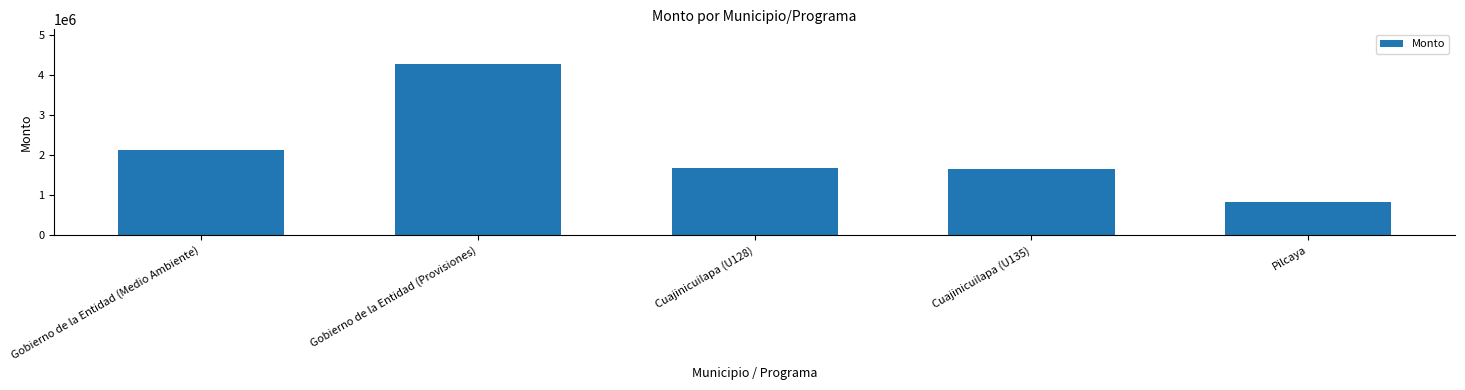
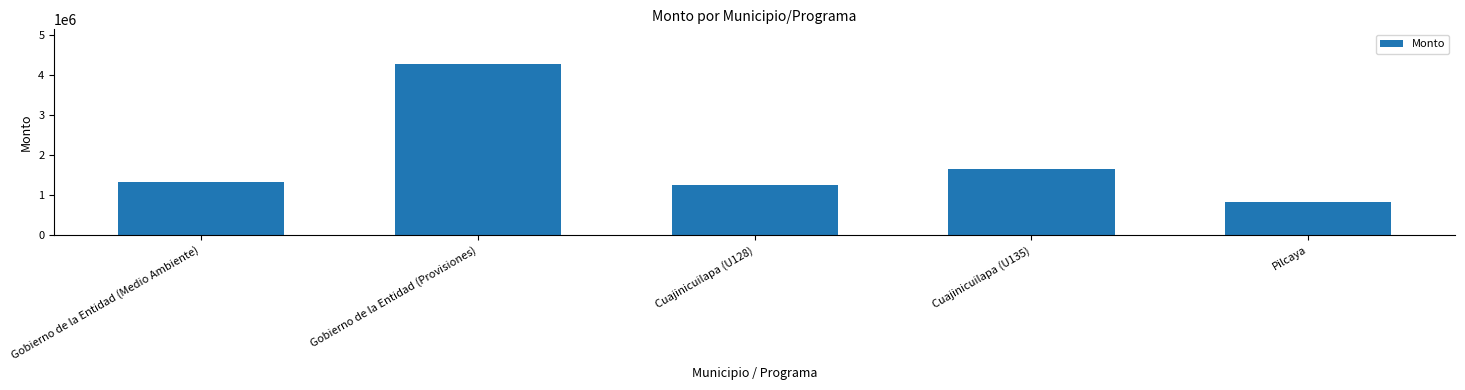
  {
-   "Gobierno de la Entidad (Medio Ambiente)": 2100000,
+   "Gobierno de la Entidad (Medio Ambiente)": 1300000,
    "Gobierno de la Entidad (Provisiones)": 4300000,
-   "Cuajinicuilapa (U128)": 1700000,
+   "Cuajinicuilapa (U128)": 1300000,
    "Cuajinicuilapa (U135)": 1700000,
    "Pilcaya": 800000
  }
